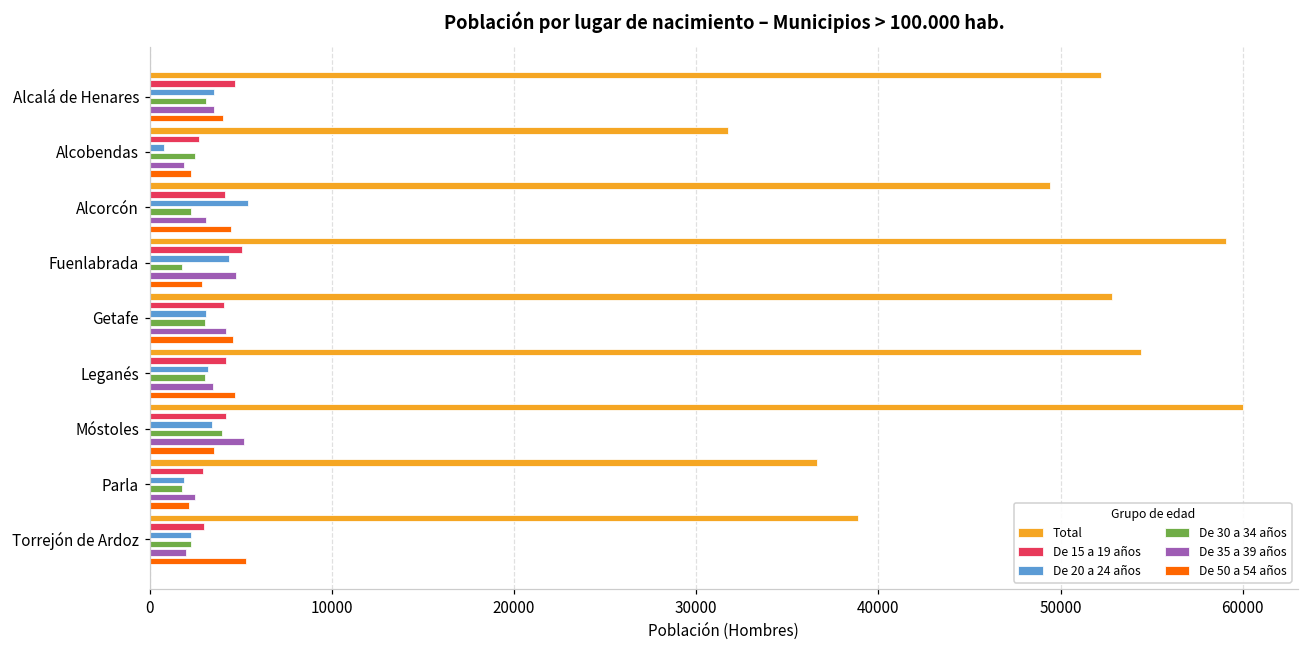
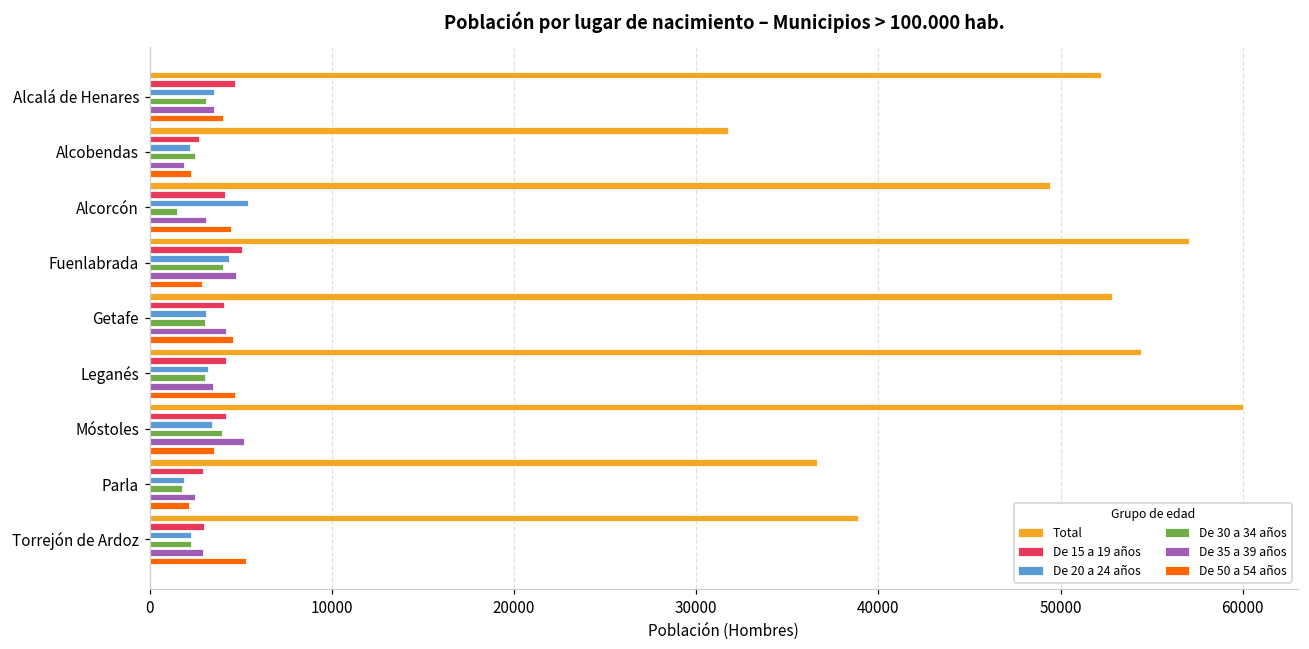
  {
    "Total": {
      "Alcalá de Henares": 52200,
      "Alcobendas": 31800,
      "Alcorcón": 49400,
-     "Fuenlabrada": 59100,
+     "Fuenlabrada": 57000,
      "Getafe": 52800,
      "Leganés": 54400,
      "Móstoles": 60000,
      "Parla": 36600,
      "Torrejón de Ardoz": 38900
    },
    "De 15 a 19 años": {
      "Alcalá de Henares": 4700,
      "Alcobendas": 2700,
      "Alcorcón": 4100,
      "Fuenlabrada": 5100,
      "Getafe": 4100,
      "Leganés": 4200,
      "Móstoles": 4200,
      "Parla": 2900,
      "Torrejón de Ardoz": 3000
    },
    "De 20 a 24 años": {
      "Alcalá de Henares": 3500,
-     "Alcobendas": 800,
+     "Alcobendas": 2200,
      "Alcorcón": 5400,
      "Fuenlabrada": 4300,
      "Getafe": 3100,
      "Leganés": 3200,
      "Móstoles": 3400,
      "Parla": 1900,
      "Torrejón de Ardoz": 2300
    },
    "De 30 a 34 años": {
      "Alcalá de Henares": 3100,
      "Alcobendas": 2500,
-     "Alcorcón": 2300,
-     "Fuenlabrada": 1800,
+     "Alcorcón": 1500,
+     "Fuenlabrada": 4000,
      "Getafe": 3000,
      "Leganés": 3100,
      "Móstoles": 4000,
      "Parla": 1800,
      "Torrejón de Ardoz": 2200
    },
    "De 35 a 39 años": {
      "Alcalá de Henares": 3500,
      "Alcobendas": 1900,
      "Alcorcón": 3100,
      "Fuenlabrada": 4700,
      "Getafe": 4200,
      "Leganés": 3500,
      "Móstoles": 5200,
      "Parla": 2500,
-     "Torrejón de Ardoz": 2000
+     "Torrejón de Ardoz": 2900
    },
    "De 50 a 54 años": {
      "Alcalá de Henares": 4000,
      "Alcobendas": 2300,
      "Alcorcón": 4400,
      "Fuenlabrada": 2900,
      "Getafe": 4600,
      "Leganés": 4700,
      "Móstoles": 3600,
      "Parla": 2200,
      "Torrejón de Ardoz": 5300
    }
  }
